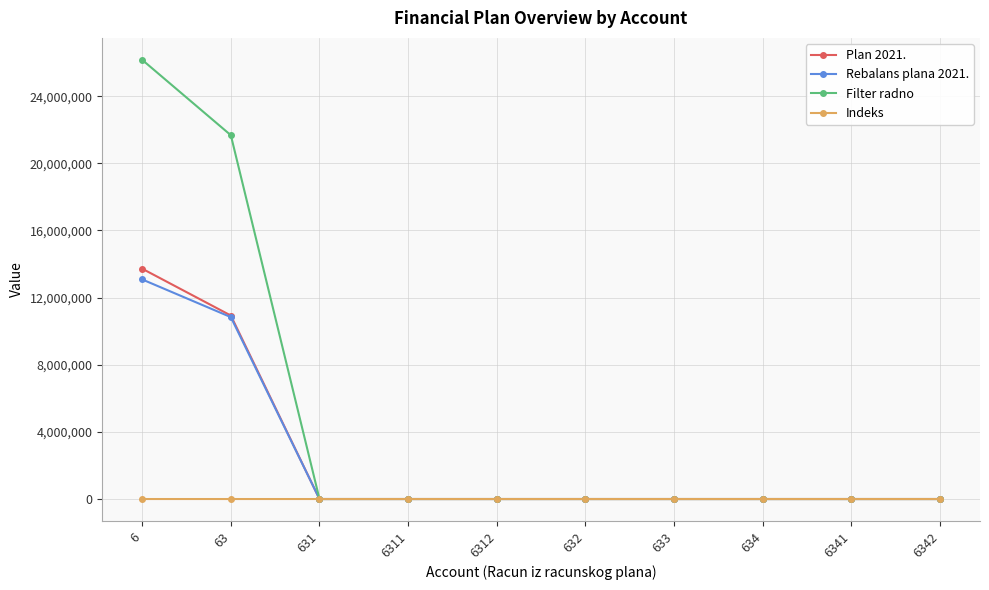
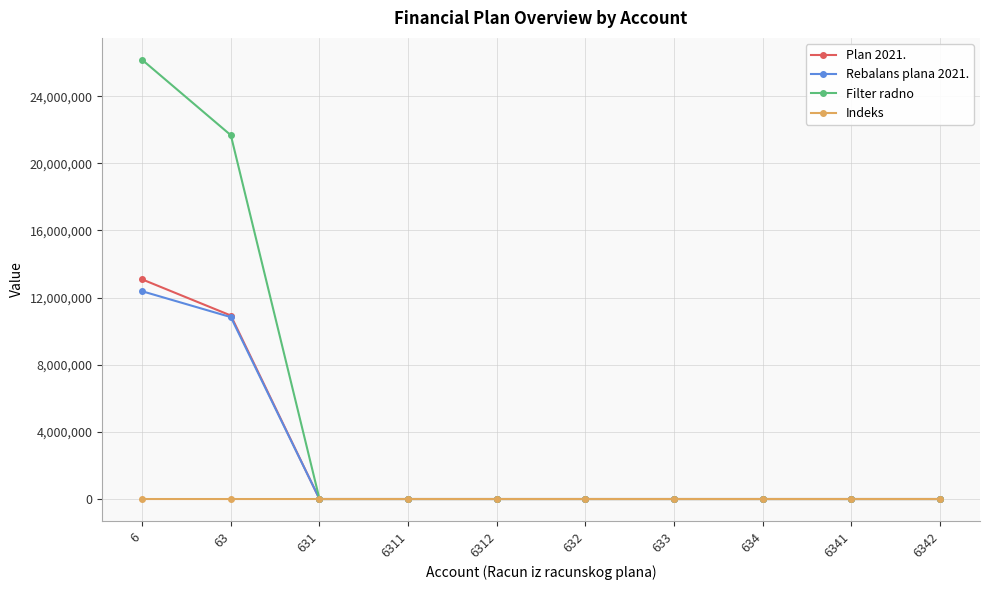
  {
    "Plan 2021.": {
-     "6": "13,700,000"
+     "6": "13,100,000"
    },
    "Rebalans plana 2021.": {
-     "6": "13,100,000"
+     "6": "12,400,000"
    },
    "Filter radno": {
      "6": "26,200,000",
      "63": "21,700,000"
    },
    "Indeks": {
      "6": "0",
      "63": "0"
    }
  }
